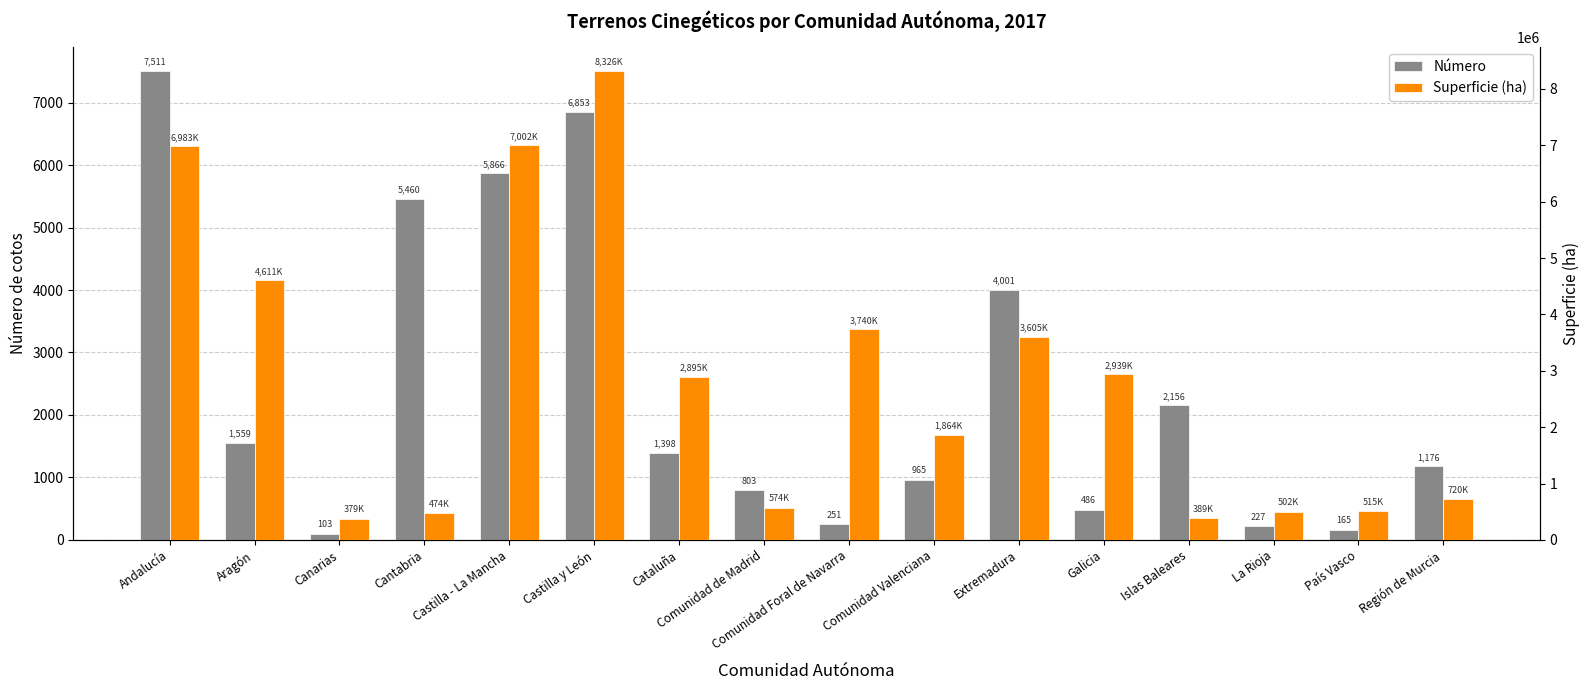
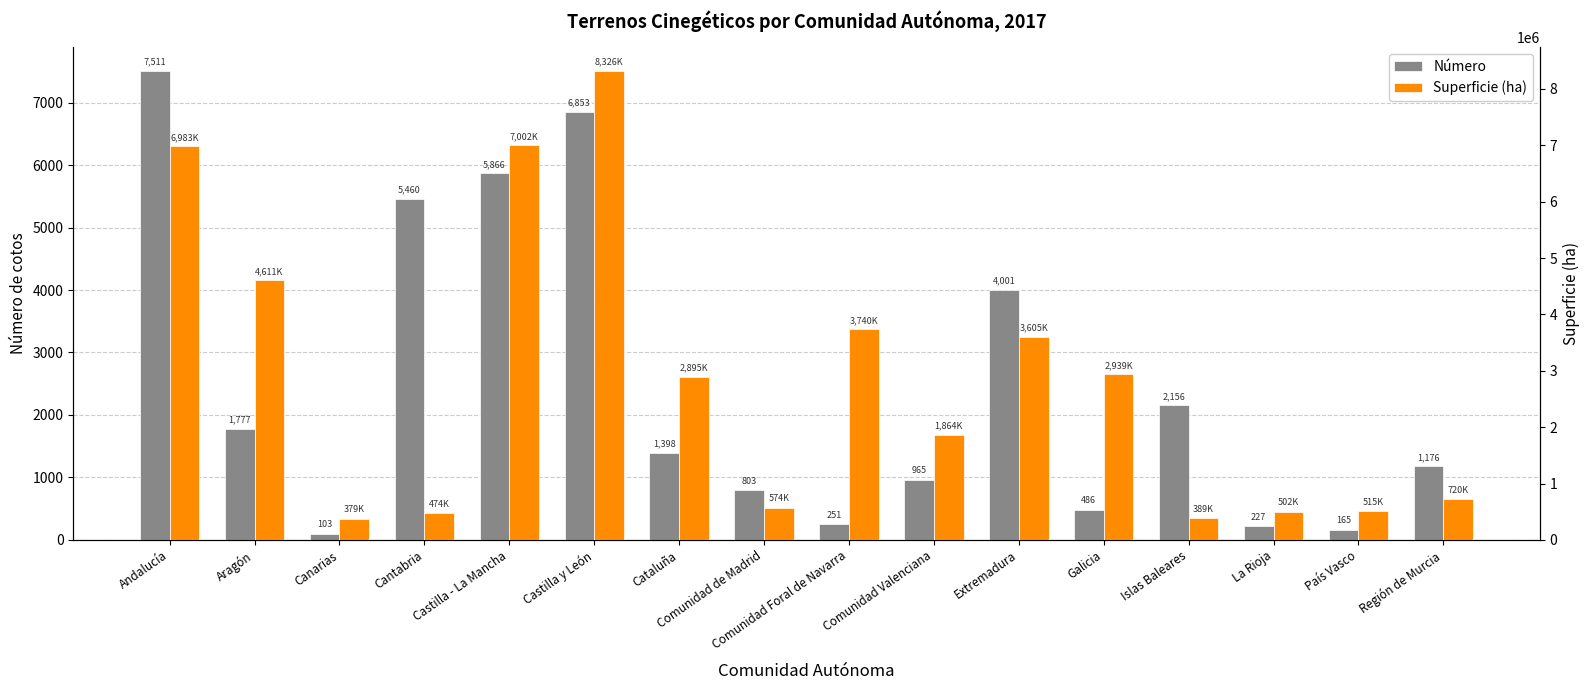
  {
    "Número": {
      "Andalucía": "7,511",
-     "Aragón": "1,559",
+     "Aragón": "1,777",
      "Canarias": "103",
      "Cantabria": "5,460",
      "Castilla - La Mancha": "5,866",
      "Castilla y León": "6,853",
      "Cataluña": "1,398",
      "Comunidad de Madrid": "803",
      "Comunidad Foral de Navarra": "251",
      "Comunidad Valenciana": "965",
      "Extremadura": "4,001",
      "Galicia": "486",
      "Islas Baleares": "2,156",
      "La Rioja": "227",
      "País Vasco": "165",
      "Región de Murcia": "1,176"
    },
    "Superficie (ha)": {
      "Canarias": "379K",
      "Castilla y León": "8,326K",
      "Cataluña": "2,895K",
      "Comunidad de Madrid": "574K",
      "Comunidad Foral de Navarra": "3,740K",
      "Comunidad Valenciana": "1,864K",
      "Galicia": "2,939K",
      "Islas Baleares": "389K",
      "La Rioja": "502K",
      "País Vasco": "515K"
    }
  }
